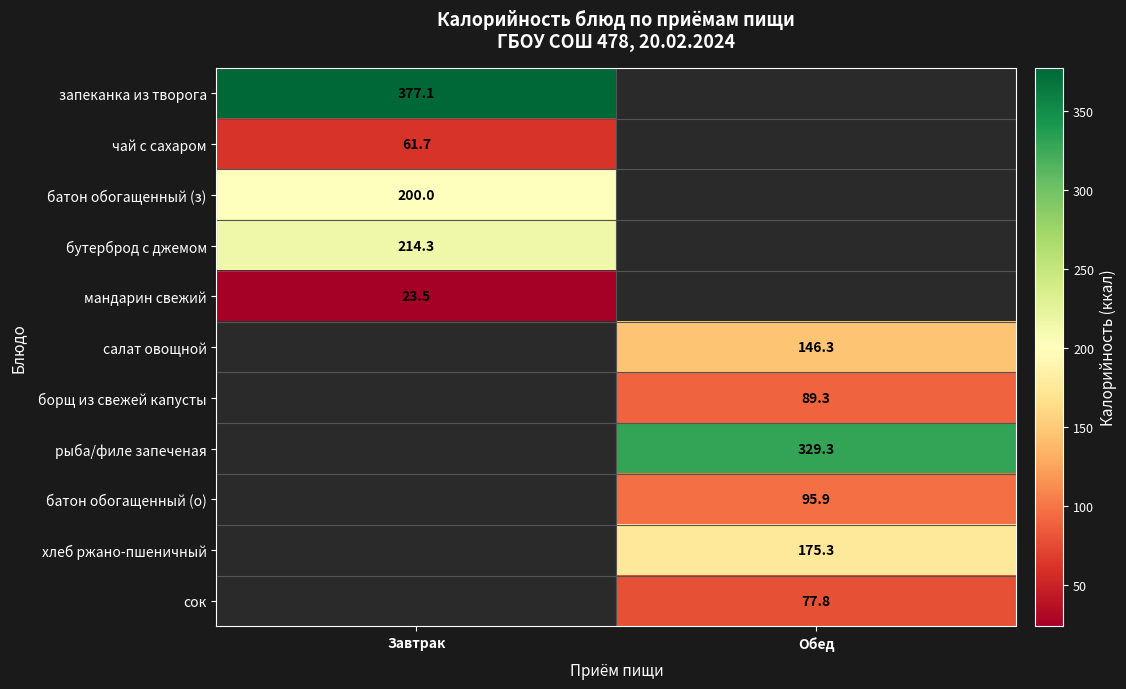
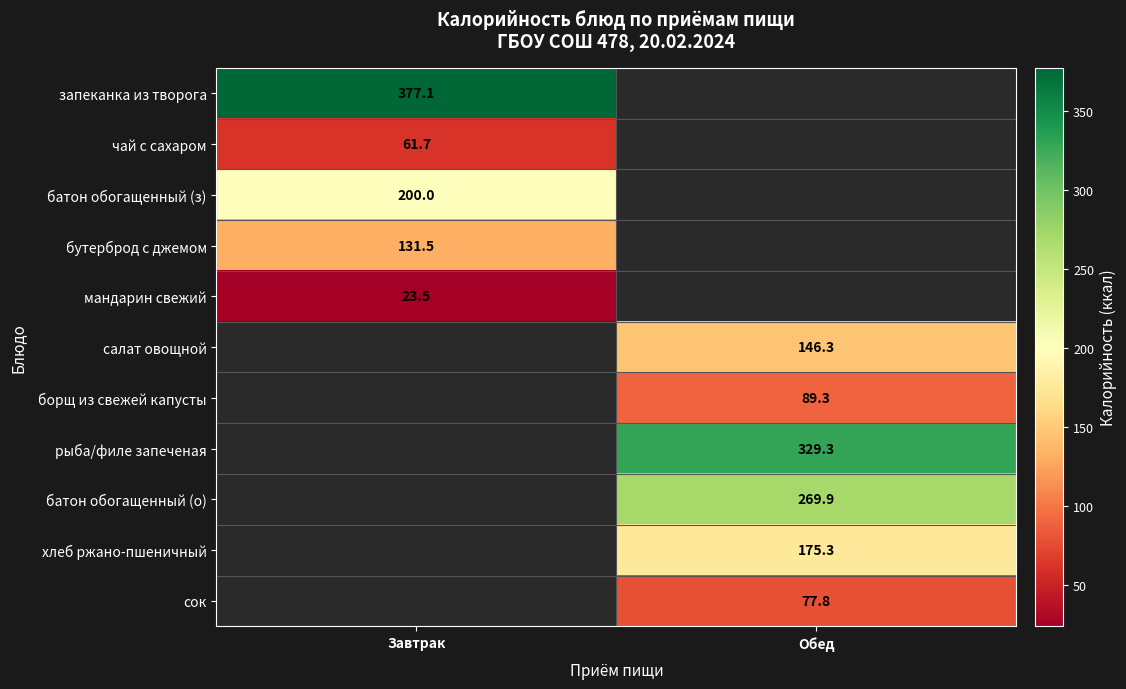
  {
    "запеканка из творога": {
      "Завтрак": 377.1
    },
    "чай с сахаром": {
      "Завтрак": 61.7
    },
    "батон обогащенный (з)": {
      "Завтрак": 200.0
    },
    "бутерброд с джемом": {
-     "Завтрак": 214.3
+     "Завтрак": 131.5
    },
    "мандарин свежий": {
      "Завтрак": 23.5
    },
    "салат овощной": {
      "Обед": 146.3
    },
    "борщ из свежей капусты": {
      "Обед": 89.3
    },
    "рыба/филе запеченая": {
      "Обед": 329.3
    },
    "батон обогащенный (о)": {
-     "Обед": 95.9
+     "Обед": 269.9
    },
    "хлеб ржано-пшеничный": {
      "Обед": 175.3
    },
    "сок": {
      "Обед": 77.8
    }
  }
